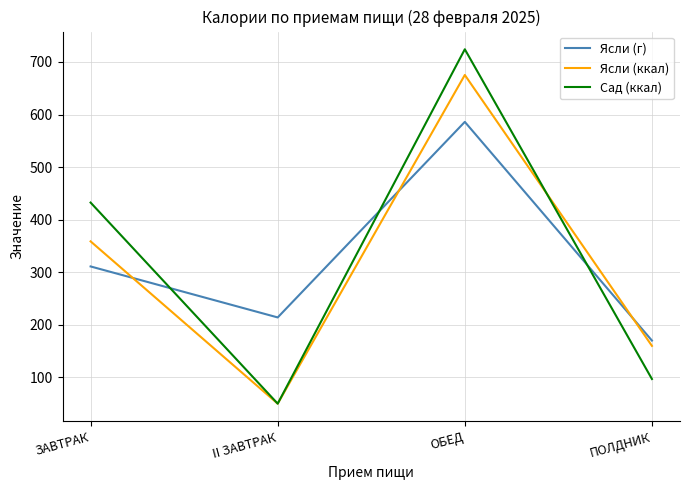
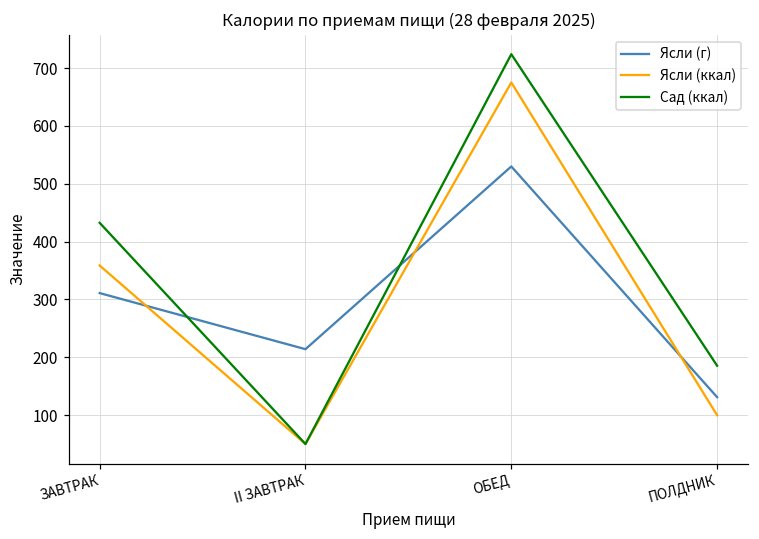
  {
    "Ясли (г)": {
      "ЗАВТРАК": 310,
      "II ЗАВТРАК": 210,
-     "ОБЕД": 590,
-     "ПОЛДНИК": 170
+     "ОБЕД": 530,
+     "ПОЛДНИК": 130
    },
    "Ясли (ккал)": {
      "ЗАВТРАК": 360,
      "ОБЕД": 680,
-     "ПОЛДНИК": 160
+     "ПОЛДНИК": 100
    },
    "Сад (ккал)": {
      "ЗАВТРАК": 430,
      "ОБЕД": 720,
-     "ПОЛДНИК": 100
+     "ПОЛДНИК": 190
    }
  }
